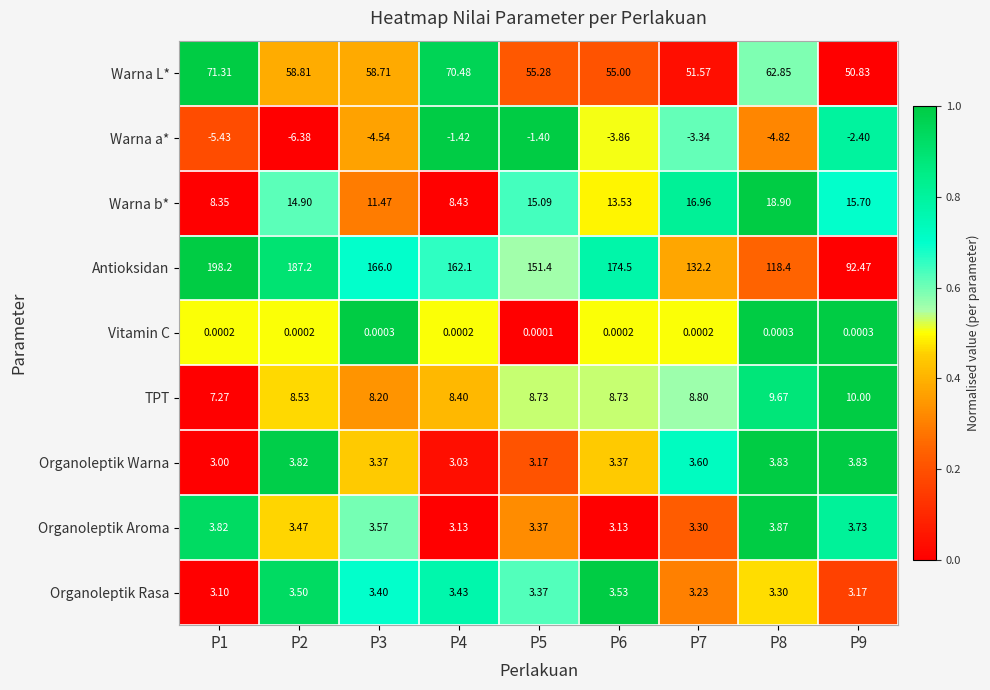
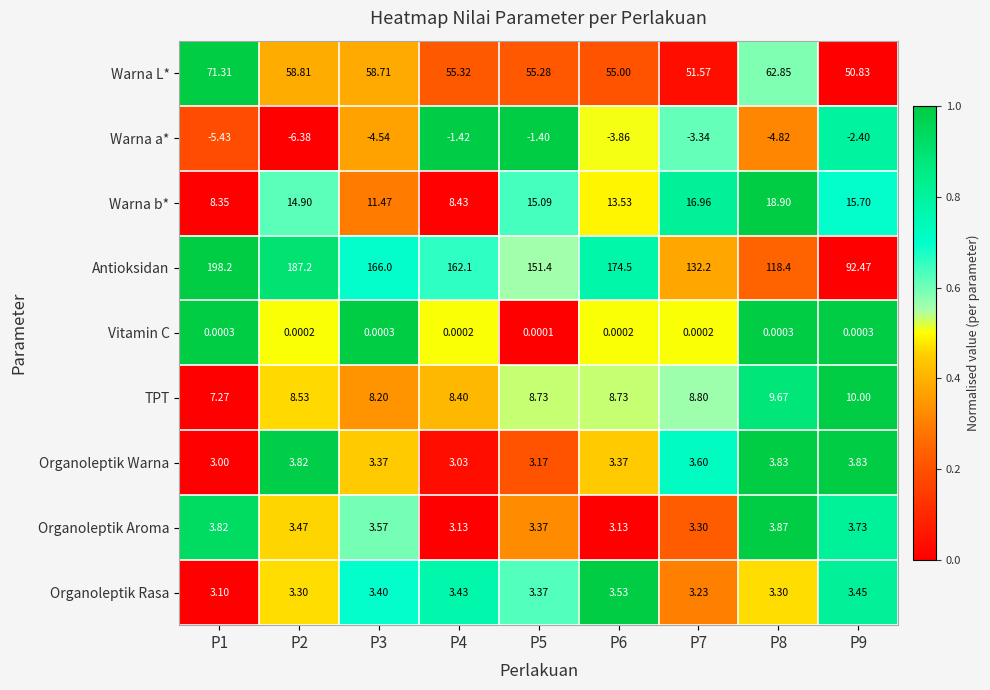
  {
    "Warna L*": {
      "P1": 71.31,
      "P2": 58.81,
      "P3": 58.71,
-     "P4": 70.48,
+     "P4": 55.32,
      "P5": 55.28,
      "P6": 55.00,
      "P7": 51.57,
      "P8": 62.85,
      "P9": 50.83
    },
    "Warna a*": {
      "P1": -5.43,
      "P2": -6.38,
      "P3": -4.54,
      "P4": -1.42,
      "P5": -1.40,
      "P6": -3.86,
      "P7": -3.34,
      "P8": -4.82,
      "P9": -2.40
    },
    "Warna b*": {
      "P1": 8.35,
      "P2": 14.90,
      "P3": 11.47,
      "P4": 8.43,
      "P5": 15.09,
      "P6": 13.53,
      "P7": 16.96,
      "P8": 18.90,
      "P9": 15.70
    },
    "Antioksidan": {
      "P1": 198.2,
      "P2": 187.2,
      "P3": 166.0,
      "P4": 162.1,
      "P5": 151.4,
      "P6": 174.5,
      "P7": 132.2,
      "P8": 118.4,
      "P9": 92.47
    },
    "Vitamin C": {
-     "P1": 0.0002,
+     "P1": 0.0003,
      "P2": 0.0002,
      "P3": 0.0003,
      "P4": 0.0002,
      "P5": 0.0001,
      "P6": 0.0002,
      "P7": 0.0002,
      "P8": 0.0003,
      "P9": 0.0003
    },
    "TPT": {
      "P1": 7.27,
      "P2": 8.53,
      "P3": 8.20,
      "P4": 8.40,
      "P5": 8.73,
      "P6": 8.73,
      "P7": 8.80,
      "P8": 9.67,
      "P9": 10.00
    },
    "Organoleptik Warna": {
      "P1": 3.00,
      "P2": 3.82,
      "P3": 3.37,
      "P4": 3.03,
      "P5": 3.17,
      "P6": 3.37,
      "P7": 3.60,
      "P8": 3.83,
      "P9": 3.83
    },
    "Organoleptik Aroma": {
      "P1": 3.82,
      "P2": 3.47,
      "P3": 3.57,
      "P4": 3.13,
      "P5": 3.37,
      "P6": 3.13,
      "P7": 3.30,
      "P8": 3.87,
      "P9": 3.73
    },
    "Organoleptik Rasa": {
      "P1": 3.10,
-     "P2": 3.50,
+     "P2": 3.30,
      "P3": 3.40,
      "P4": 3.43,
      "P5": 3.37,
      "P6": 3.53,
      "P7": 3.23,
      "P8": 3.30,
-     "P9": 3.17
+     "P9": 3.45
    }
  }
